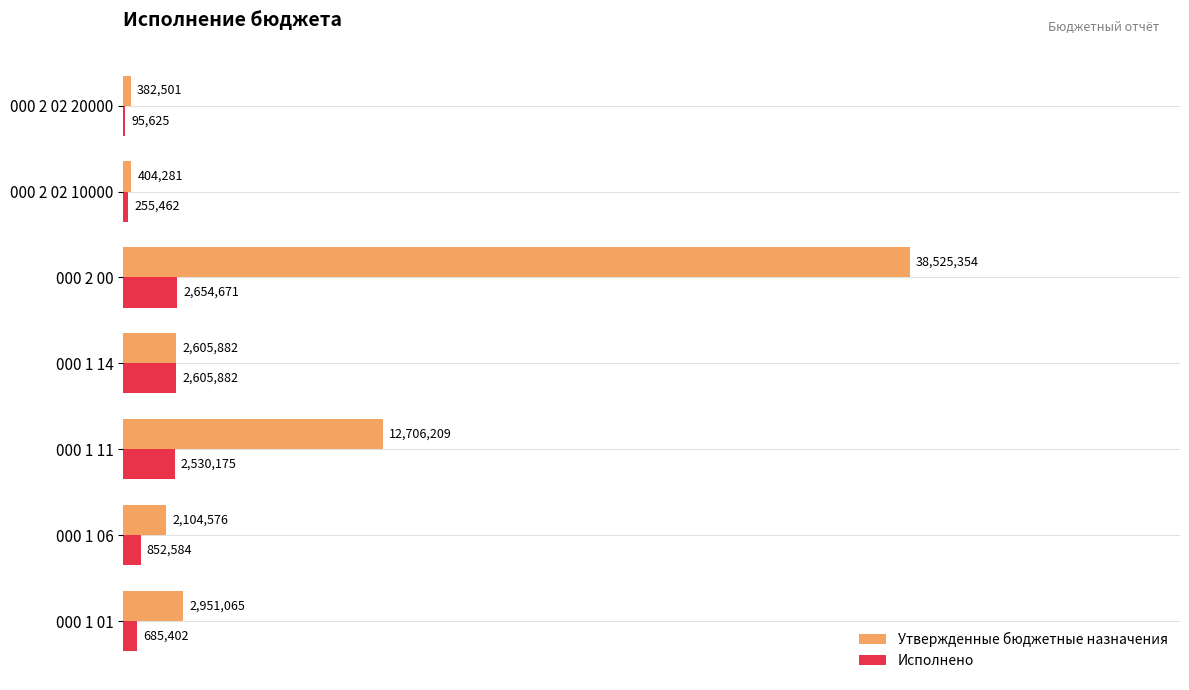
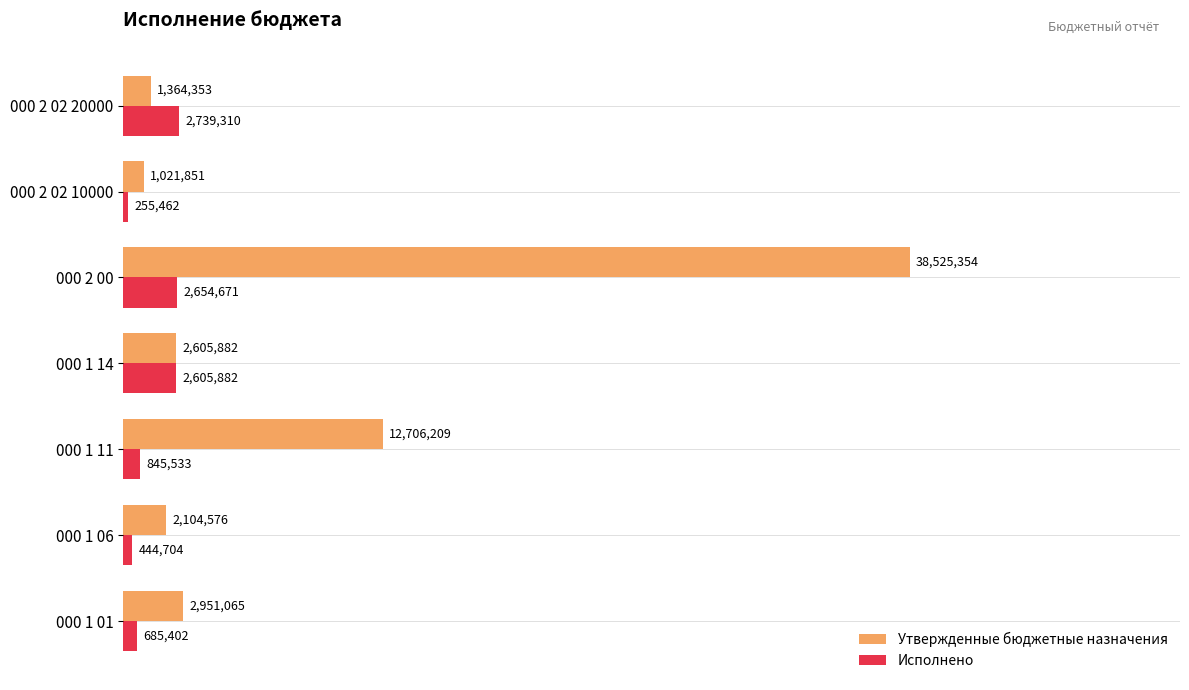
  {
    "Утвержденные бюджетные назначения": {
-     "000 2 02 20000": "382,501",
-     "000 2 02 10000": "404,281",
+     "000 2 02 20000": "1,364,353",
+     "000 2 02 10000": "1,021,851",
      "000 2 00": "38,525,354",
      "000 1 14": "2,605,882",
      "000 1 11": "12,706,209",
      "000 1 06": "2,104,576",
      "000 1 01": "2,951,065"
    },
    "Исполнено": {
-     "000 2 02 20000": "95,625",
+     "000 2 02 20000": "2,739,310",
      "000 2 02 10000": "255,462",
      "000 2 00": "2,654,671",
      "000 1 14": "2,605,882",
-     "000 1 11": "2,530,175",
-     "000 1 06": "852,584",
+     "000 1 11": "845,533",
+     "000 1 06": "444,704",
      "000 1 01": "685,402"
    }
  }
